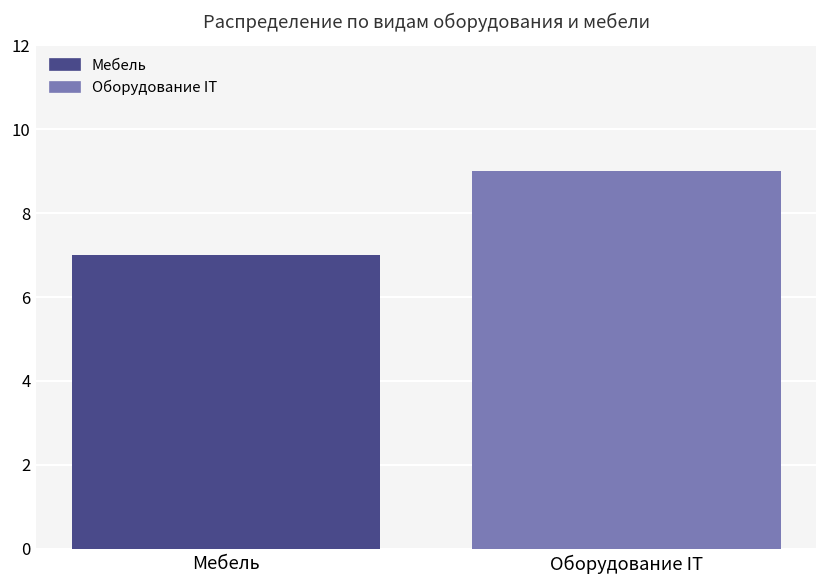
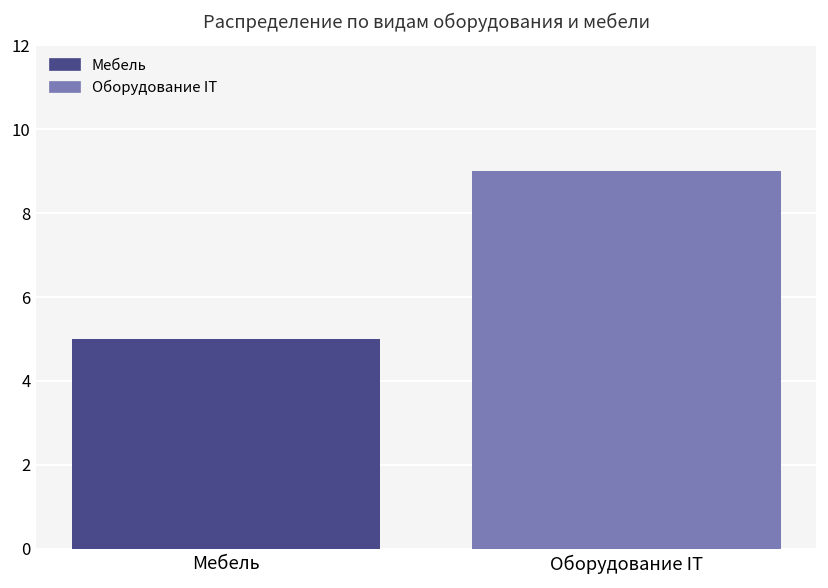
  {
-   "Мебель": 7,
+   "Мебель": 5,
    "Оборудование IT": 9
  }
